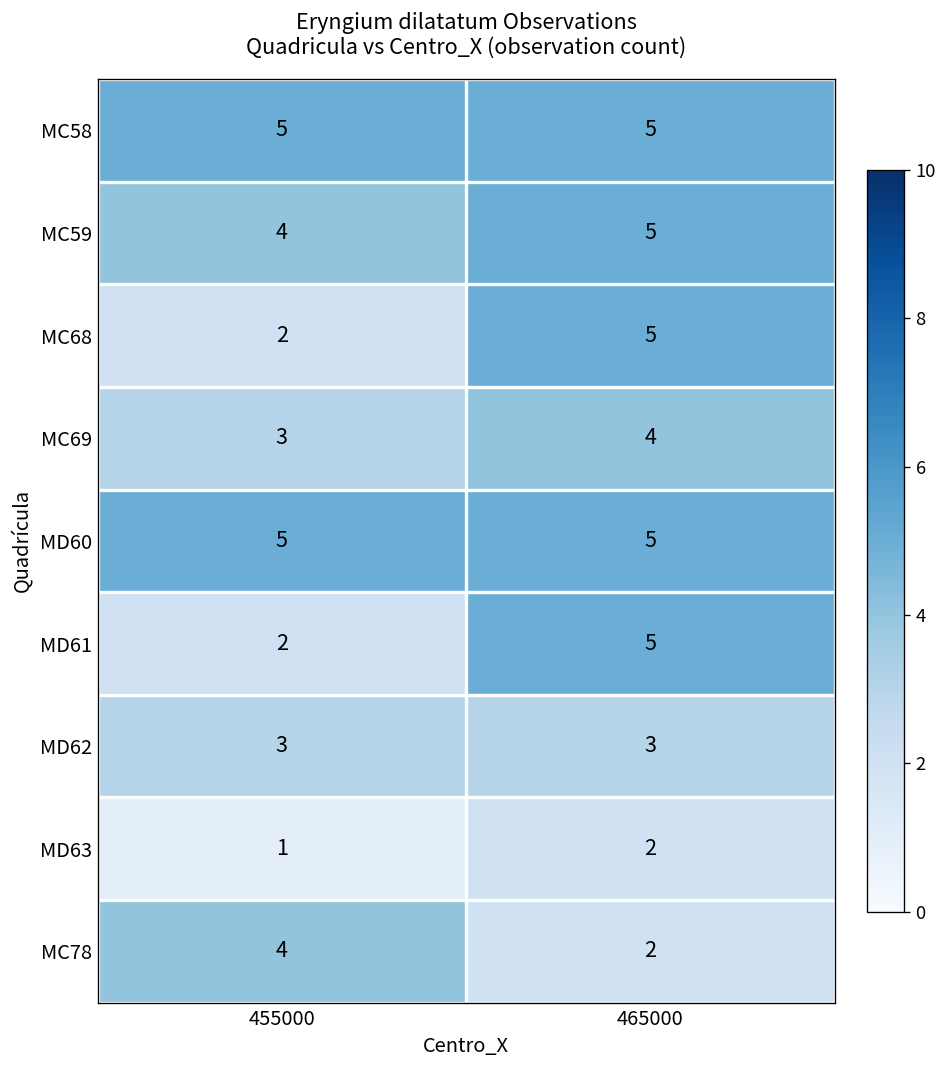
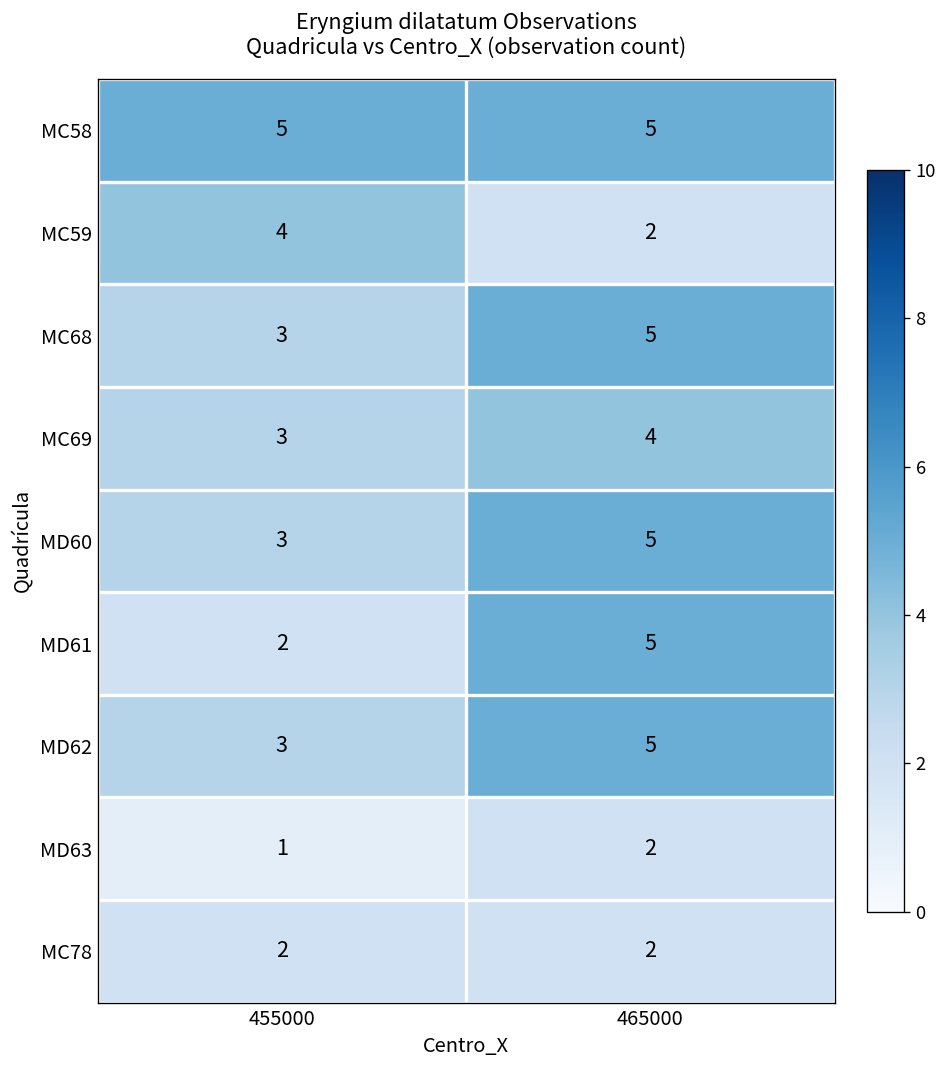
  {
    "MC58": {
      "455000": 5,
      "465000": 5
    },
    "MC59": {
      "455000": 4,
-     "465000": 5
+     "465000": 2
    },
    "MC68": {
-     "455000": 2,
+     "455000": 3,
      "465000": 5
    },
    "MC69": {
      "455000": 3,
      "465000": 4
    },
    "MD60": {
-     "455000": 5,
+     "455000": 3,
      "465000": 5
    },
    "MD61": {
      "455000": 2,
      "465000": 5
    },
    "MD62": {
      "455000": 3,
-     "465000": 3
+     "465000": 5
    },
    "MD63": {
      "455000": 1,
      "465000": 2
    },
    "MC78": {
-     "455000": 4,
+     "455000": 2,
      "465000": 2
    }
  }
